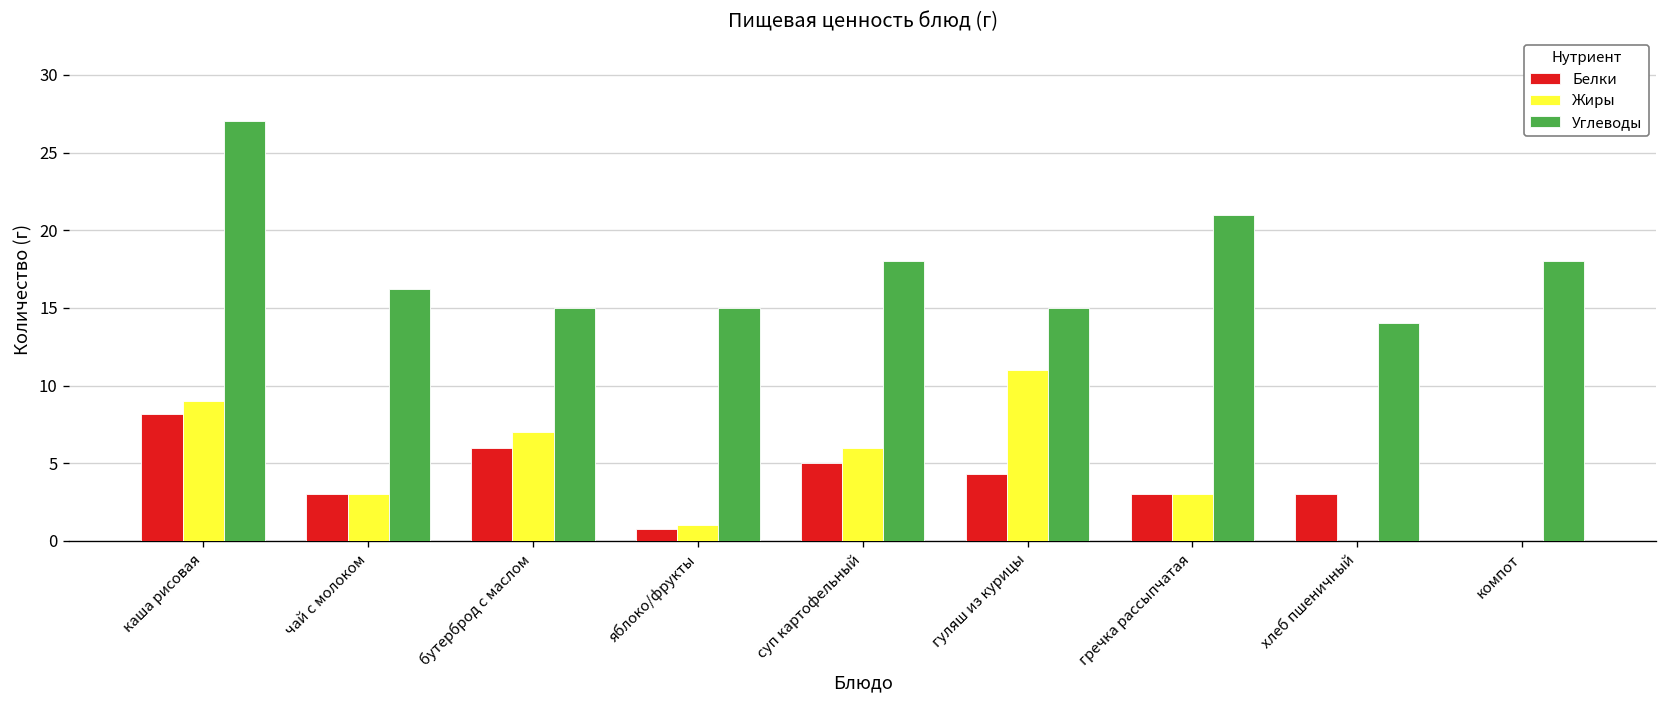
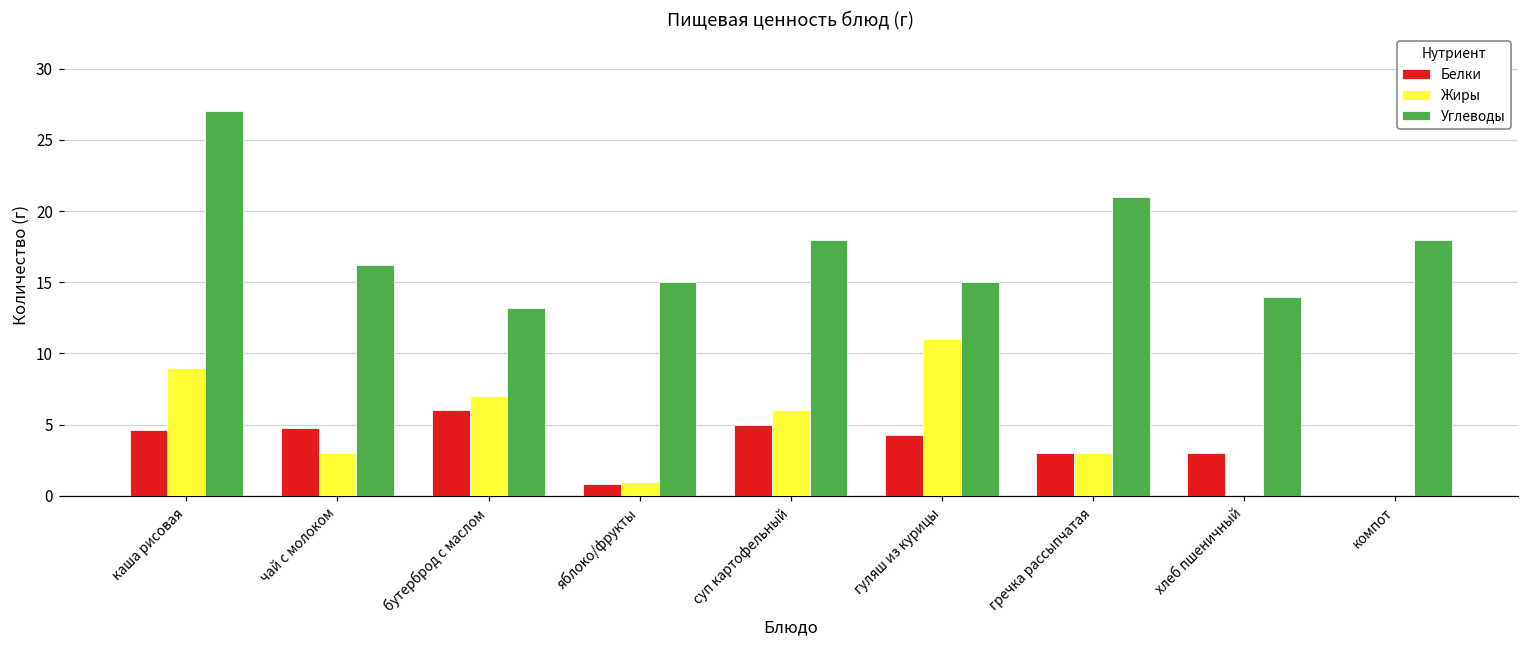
  {
    "Белки": {
-     "каша рисовая": 8.2,
-     "чай с молоком": 3.0,
+     "каша рисовая": 4.6,
+     "чай с молоком": 4.8,
      "бутерброд с маслом": 6.0,
      "яблоко/фрукты": 0.8,
      "суп картофельный": 5.0,
      "гуляш из курицы": 4.3,
      "гречка рассыпчатая": 3.0,
      "хлеб пшеничный": 3.0,
      "компот": 0.0
    },
    "Жиры": {
      "каша рисовая": 9.0,
      "чай с молоком": 3.0,
      "бутерброд с маслом": 7.0,
      "яблоко/фрукты": 1.0,
      "суп картофельный": 6.0,
      "гуляш из курицы": 11.0,
      "гречка рассыпчатая": 3.0,
      "хлеб пшеничный": 0.0,
      "компот": 0.0
    },
    "Углеводы": {
      "каша рисовая": 27.0,
      "чай с молоком": 16.2,
-     "бутерброд с маслом": 15.0,
+     "бутерброд с маслом": 13.2,
      "яблоко/фрукты": 15.0,
      "суп картофельный": 18.0,
      "гуляш из курицы": 15.0,
      "гречка рассыпчатая": 21.0,
      "хлеб пшеничный": 14.0,
      "компот": 18.0
    }
  }
